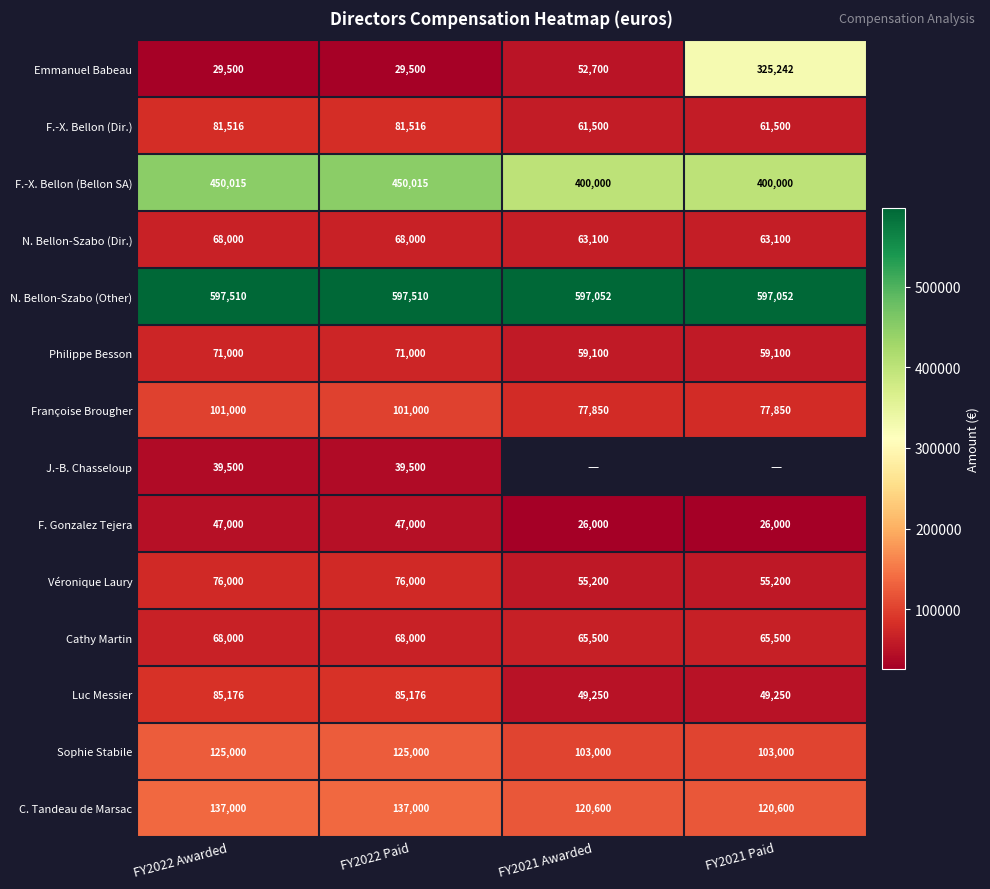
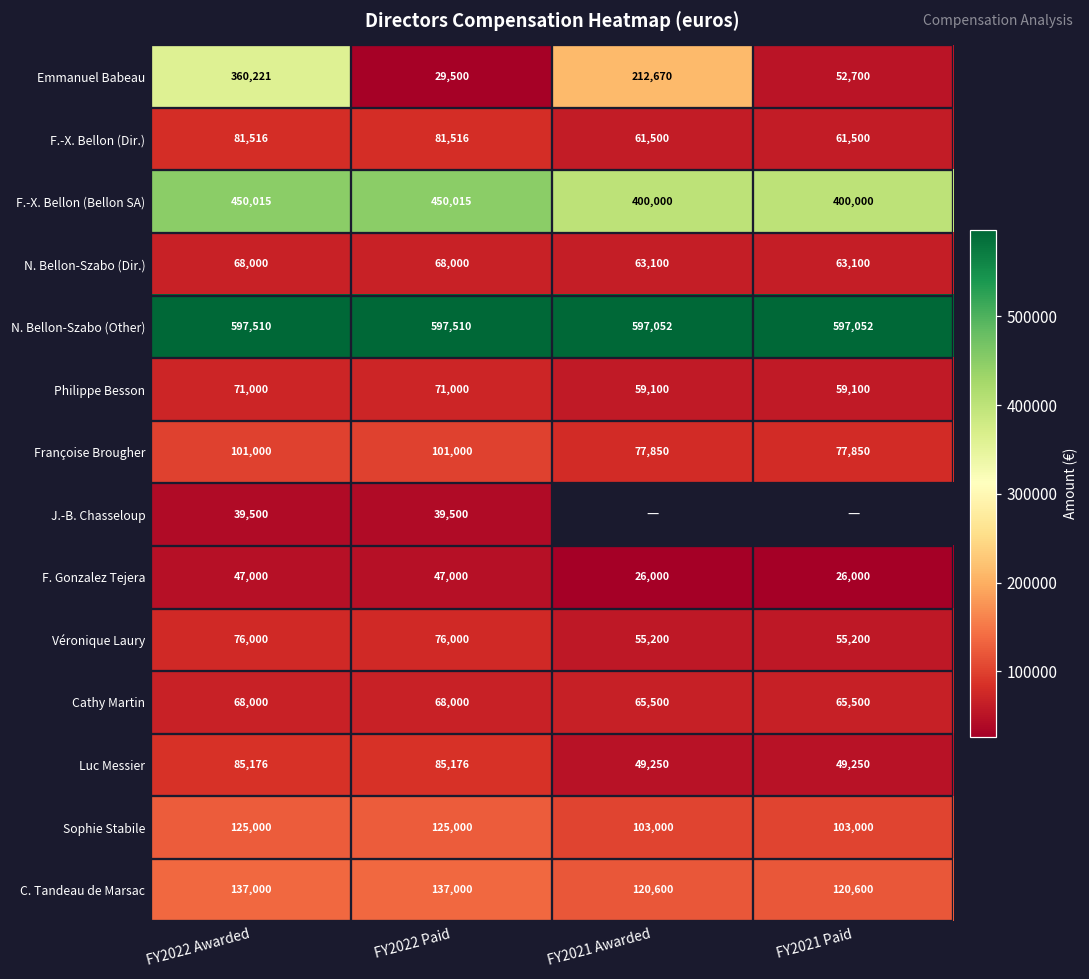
  {
    "Emmanuel Babeau": {
-     "FY2022 Awarded": "29,500",
+     "FY2022 Awarded": "360,221",
      "FY2022 Paid": "29,500",
-     "FY2021 Awarded": "52,700",
-     "FY2021 Paid": "325,242"
+     "FY2021 Awarded": "212,670",
+     "FY2021 Paid": "52,700"
    },
    "F.-X. Bellon (Dir.)": {
      "FY2022 Awarded": "81,516",
      "FY2022 Paid": "81,516",
      "FY2021 Awarded": "61,500",
      "FY2021 Paid": "61,500"
    },
    "F.-X. Bellon (Bellon SA)": {
      "FY2022 Awarded": "450,015",
      "FY2022 Paid": "450,015",
      "FY2021 Awarded": "400,000",
      "FY2021 Paid": "400,000"
    },
    "N. Bellon-Szabo (Dir.)": {
      "FY2022 Awarded": "68,000",
      "FY2022 Paid": "68,000",
      "FY2021 Awarded": "63,100",
      "FY2021 Paid": "63,100"
    },
    "N. Bellon-Szabo (Other)": {
      "FY2022 Awarded": "597,510",
      "FY2022 Paid": "597,510",
      "FY2021 Awarded": "597,052",
      "FY2021 Paid": "597,052"
    },
    "Philippe Besson": {
      "FY2022 Awarded": "71,000",
      "FY2022 Paid": "71,000",
      "FY2021 Awarded": "59,100",
      "FY2021 Paid": "59,100"
    },
    "Françoise Brougher": {
      "FY2022 Awarded": "101,000",
      "FY2022 Paid": "101,000",
      "FY2021 Awarded": "77,850",
      "FY2021 Paid": "77,850"
    },
    "J.-B. Chasseloup": {
      "FY2022 Awarded": "39,500",
      "FY2022 Paid": "39,500"
    },
    "F. Gonzalez Tejera": {
      "FY2022 Awarded": "47,000",
      "FY2022 Paid": "47,000",
      "FY2021 Awarded": "26,000",
      "FY2021 Paid": "26,000"
    },
    "Véronique Laury": {
      "FY2022 Awarded": "76,000",
      "FY2022 Paid": "76,000",
      "FY2021 Awarded": "55,200",
      "FY2021 Paid": "55,200"
    },
    "Cathy Martin": {
      "FY2022 Awarded": "68,000",
      "FY2022 Paid": "68,000",
      "FY2021 Awarded": "65,500",
      "FY2021 Paid": "65,500"
    },
    "Luc Messier": {
      "FY2022 Awarded": "85,176",
      "FY2022 Paid": "85,176",
      "FY2021 Awarded": "49,250",
      "FY2021 Paid": "49,250"
    },
    "Sophie Stabile": {
      "FY2022 Awarded": "125,000",
      "FY2022 Paid": "125,000",
      "FY2021 Awarded": "103,000",
      "FY2021 Paid": "103,000"
    },
    "C. Tandeau de Marsac": {
      "FY2022 Awarded": "137,000",
      "FY2022 Paid": "137,000",
      "FY2021 Awarded": "120,600",
      "FY2021 Paid": "120,600"
    }
  }
